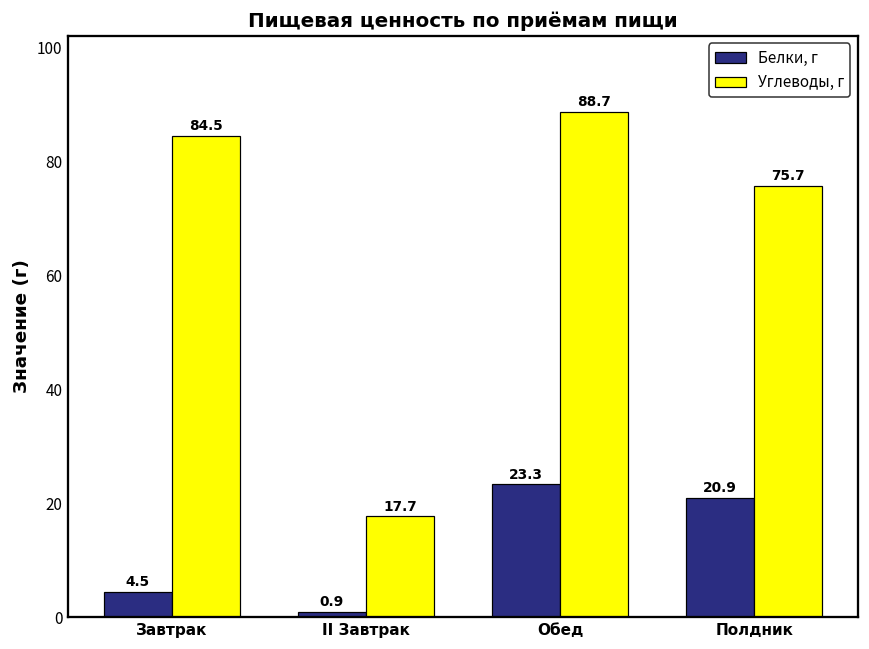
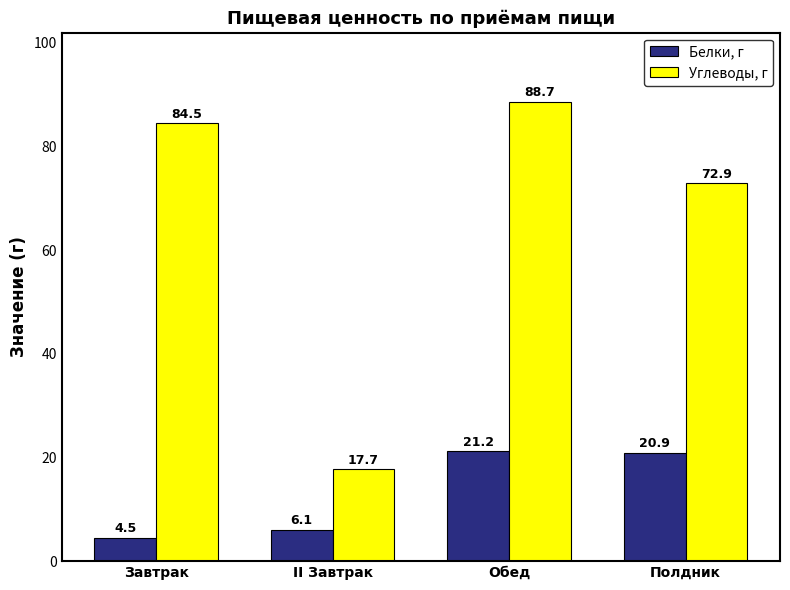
  {
    "Белки, г": {
      "Завтрак": 4.5,
-     "II Завтрак": 0.9,
-     "Обед": 23.3,
+     "II Завтрак": 6.1,
+     "Обед": 21.2,
      "Полдник": 20.9
    },
    "Углеводы, г": {
      "Завтрак": 84.5,
      "II Завтрак": 17.7,
      "Обед": 88.7,
-     "Полдник": 75.7
+     "Полдник": 72.9
    }
  }
